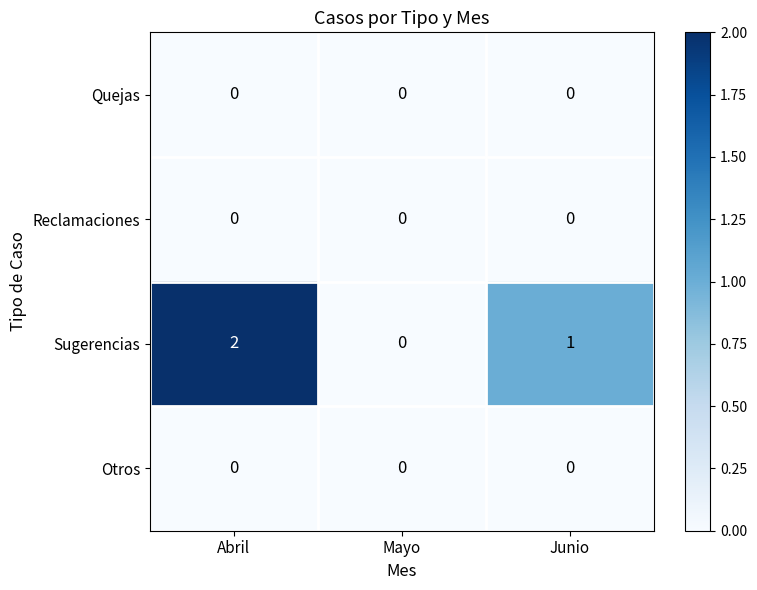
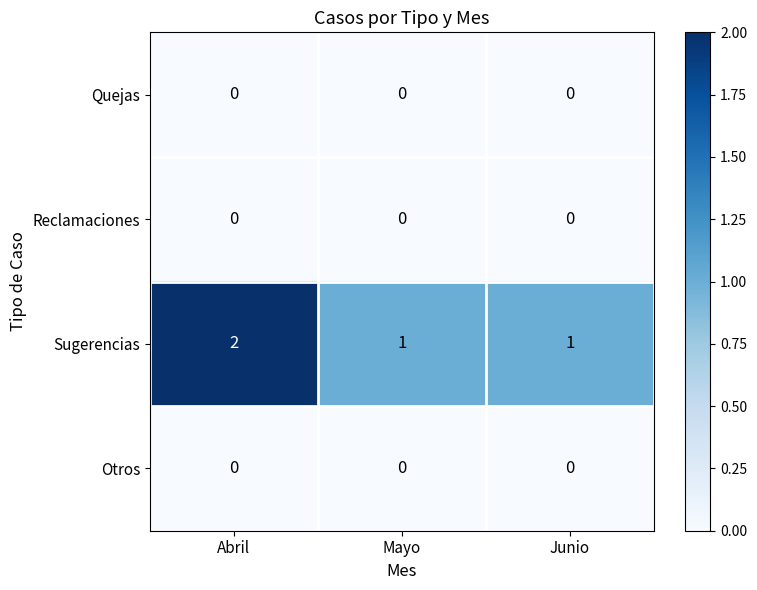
  {
    "Quejas": {
      "Abril": 0,
      "Mayo": 0,
      "Junio": 0
    },
    "Reclamaciones": {
      "Abril": 0,
      "Mayo": 0,
      "Junio": 0
    },
    "Sugerencias": {
      "Abril": 2,
-     "Mayo": 0,
+     "Mayo": 1,
      "Junio": 1
    },
    "Otros": {
      "Abril": 0,
      "Mayo": 0,
      "Junio": 0
    }
  }
